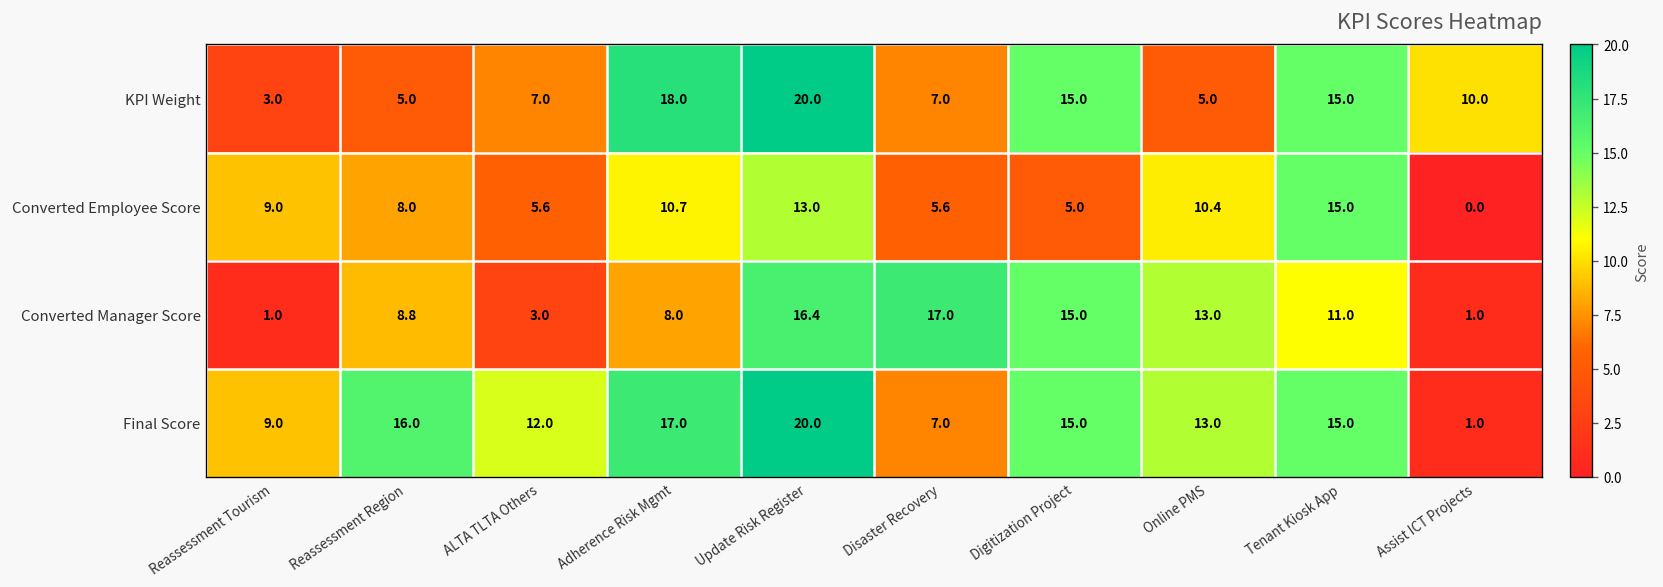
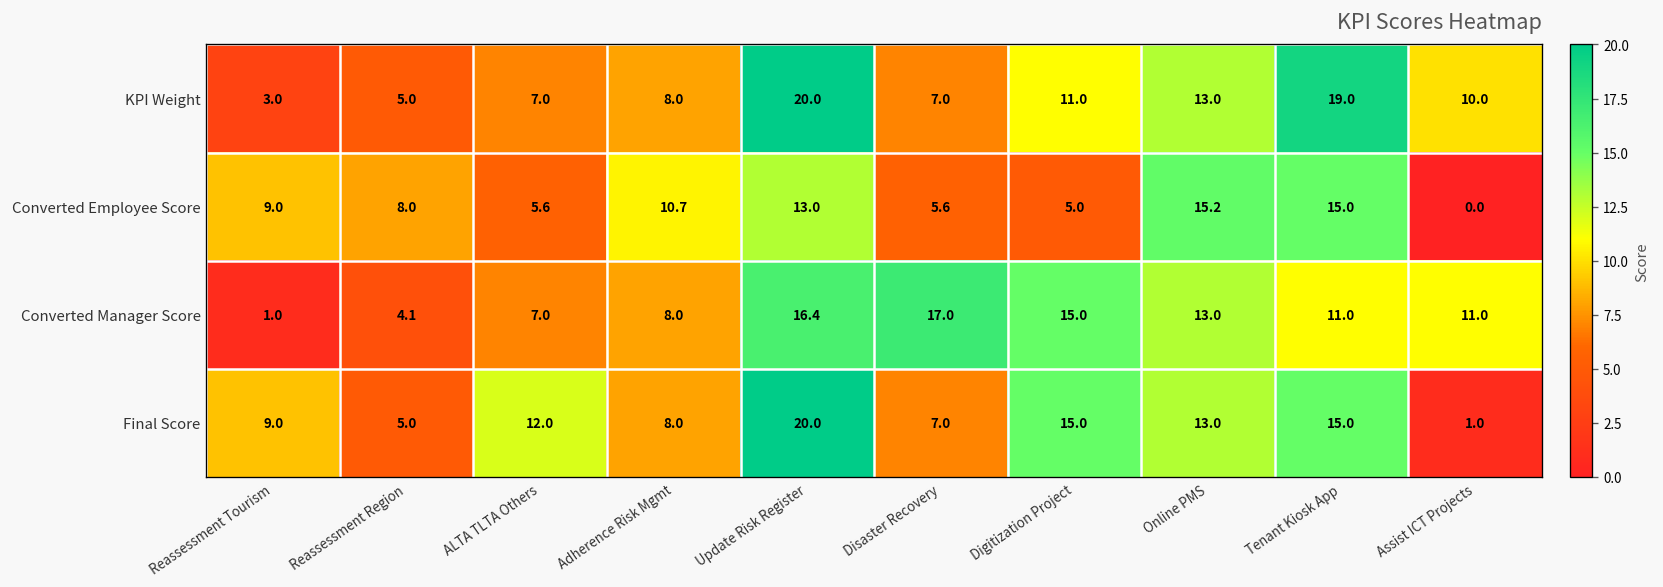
  {
    "KPI Weight": {
      "Reassessment Tourism": 3.0,
      "Reassessment Region": 5.0,
      "ALTA TLTA Others": 7.0,
-     "Adherence Risk Mgmt": 18.0,
+     "Adherence Risk Mgmt": 8.0,
      "Update Risk Register": 20.0,
      "Disaster Recovery": 7.0,
-     "Digitization Project": 15.0,
-     "Online PMS": 5.0,
-     "Tenant Kiosk App": 15.0,
+     "Digitization Project": 11.0,
+     "Online PMS": 13.0,
+     "Tenant Kiosk App": 19.0,
      "Assist ICT Projects": 10.0
    },
    "Converted Employee Score": {
      "Reassessment Tourism": 9.0,
      "Reassessment Region": 8.0,
      "ALTA TLTA Others": 5.6,
      "Adherence Risk Mgmt": 10.7,
      "Update Risk Register": 13.0,
      "Disaster Recovery": 5.6,
      "Digitization Project": 5.0,
-     "Online PMS": 10.4,
+     "Online PMS": 15.2,
      "Tenant Kiosk App": 15.0,
      "Assist ICT Projects": 0.0
    },
    "Converted Manager Score": {
      "Reassessment Tourism": 1.0,
-     "Reassessment Region": 8.8,
-     "ALTA TLTA Others": 3.0,
+     "Reassessment Region": 4.1,
+     "ALTA TLTA Others": 7.0,
      "Adherence Risk Mgmt": 8.0,
      "Update Risk Register": 16.4,
      "Disaster Recovery": 17.0,
      "Digitization Project": 15.0,
      "Online PMS": 13.0,
      "Tenant Kiosk App": 11.0,
-     "Assist ICT Projects": 1.0
+     "Assist ICT Projects": 11.0
    },
    "Final Score": {
      "Reassessment Tourism": 9.0,
-     "Reassessment Region": 16.0,
+     "Reassessment Region": 5.0,
      "ALTA TLTA Others": 12.0,
-     "Adherence Risk Mgmt": 17.0,
+     "Adherence Risk Mgmt": 8.0,
      "Update Risk Register": 20.0,
      "Disaster Recovery": 7.0,
      "Digitization Project": 15.0,
      "Online PMS": 13.0,
      "Tenant Kiosk App": 15.0,
      "Assist ICT Projects": 1.0
    }
  }
